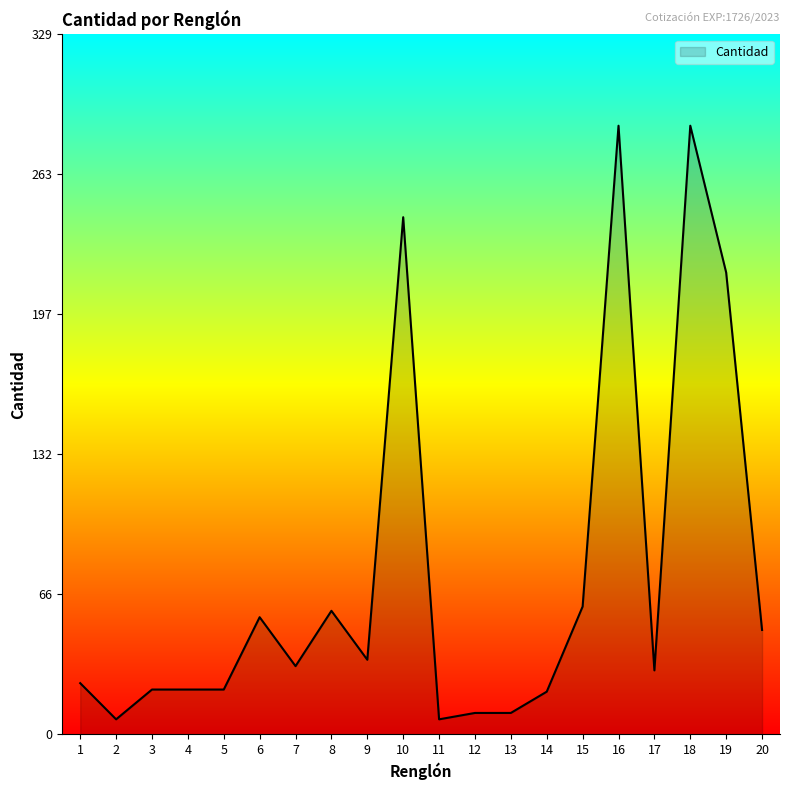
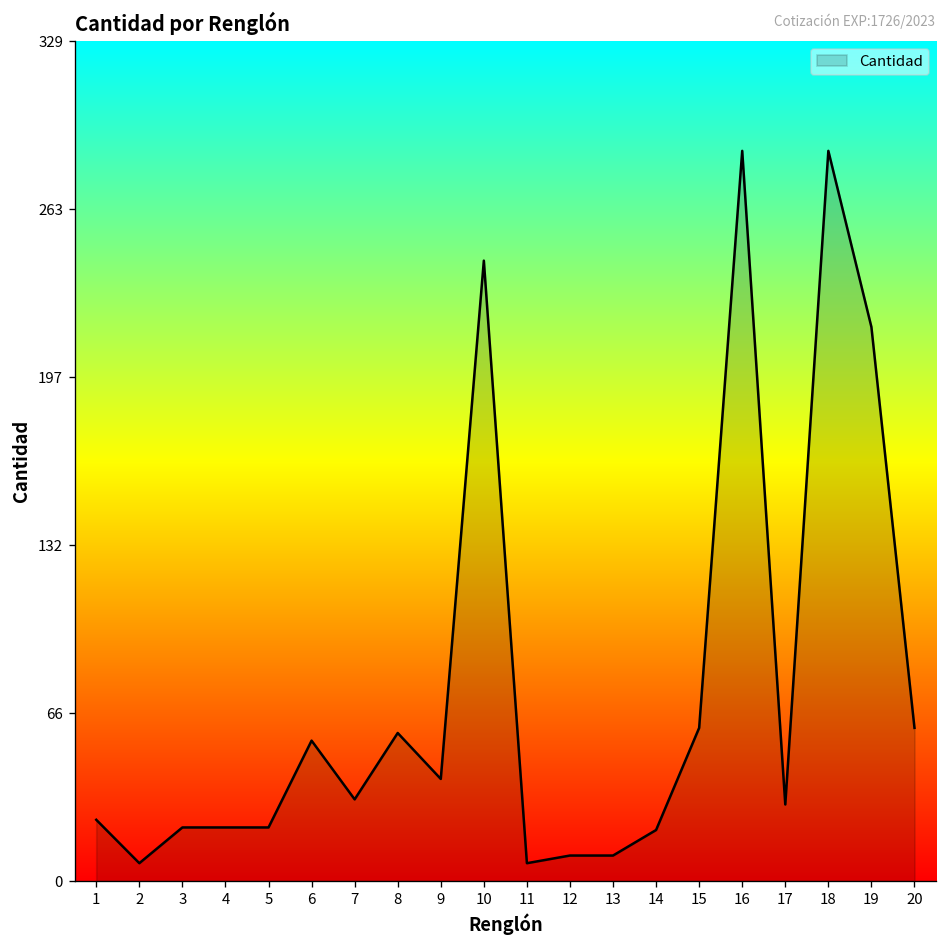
  {
    "1": 24,
    "2": 7,
    "3": 21,
    "4": 21,
    "5": 21,
    "6": 55,
    "7": 32,
    "8": 58,
-   "9": 35,
+   "9": 40,
    "10": 243,
    "11": 7,
    "12": 10,
    "13": 10,
    "14": 20,
    "15": 60,
    "16": 286,
    "17": 30,
    "18": 286,
    "19": 217,
-   "20": 49
+   "20": 60
  }
